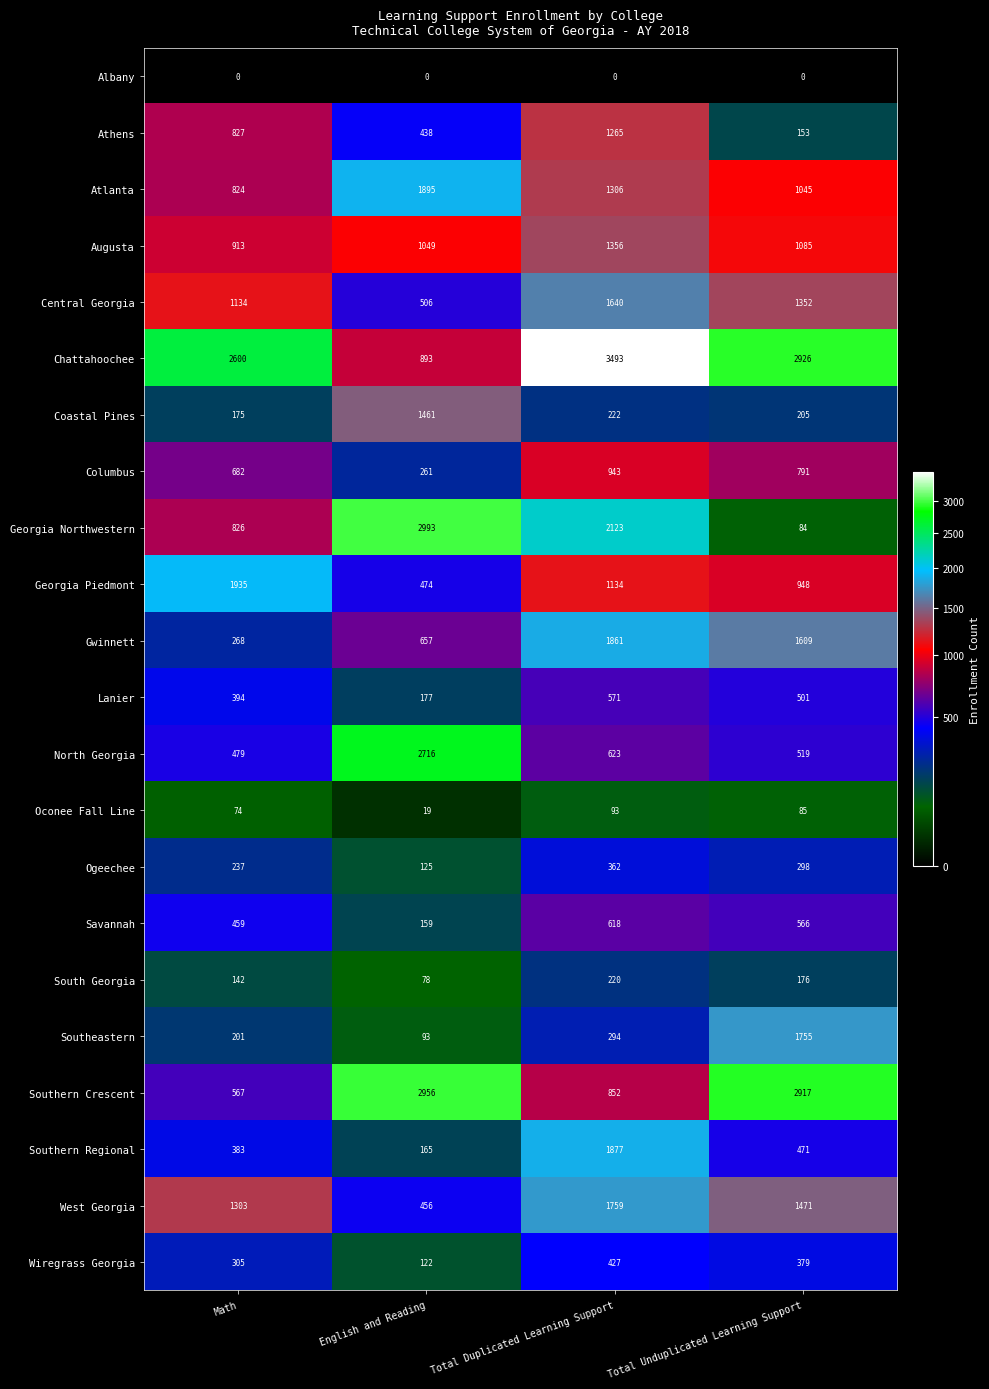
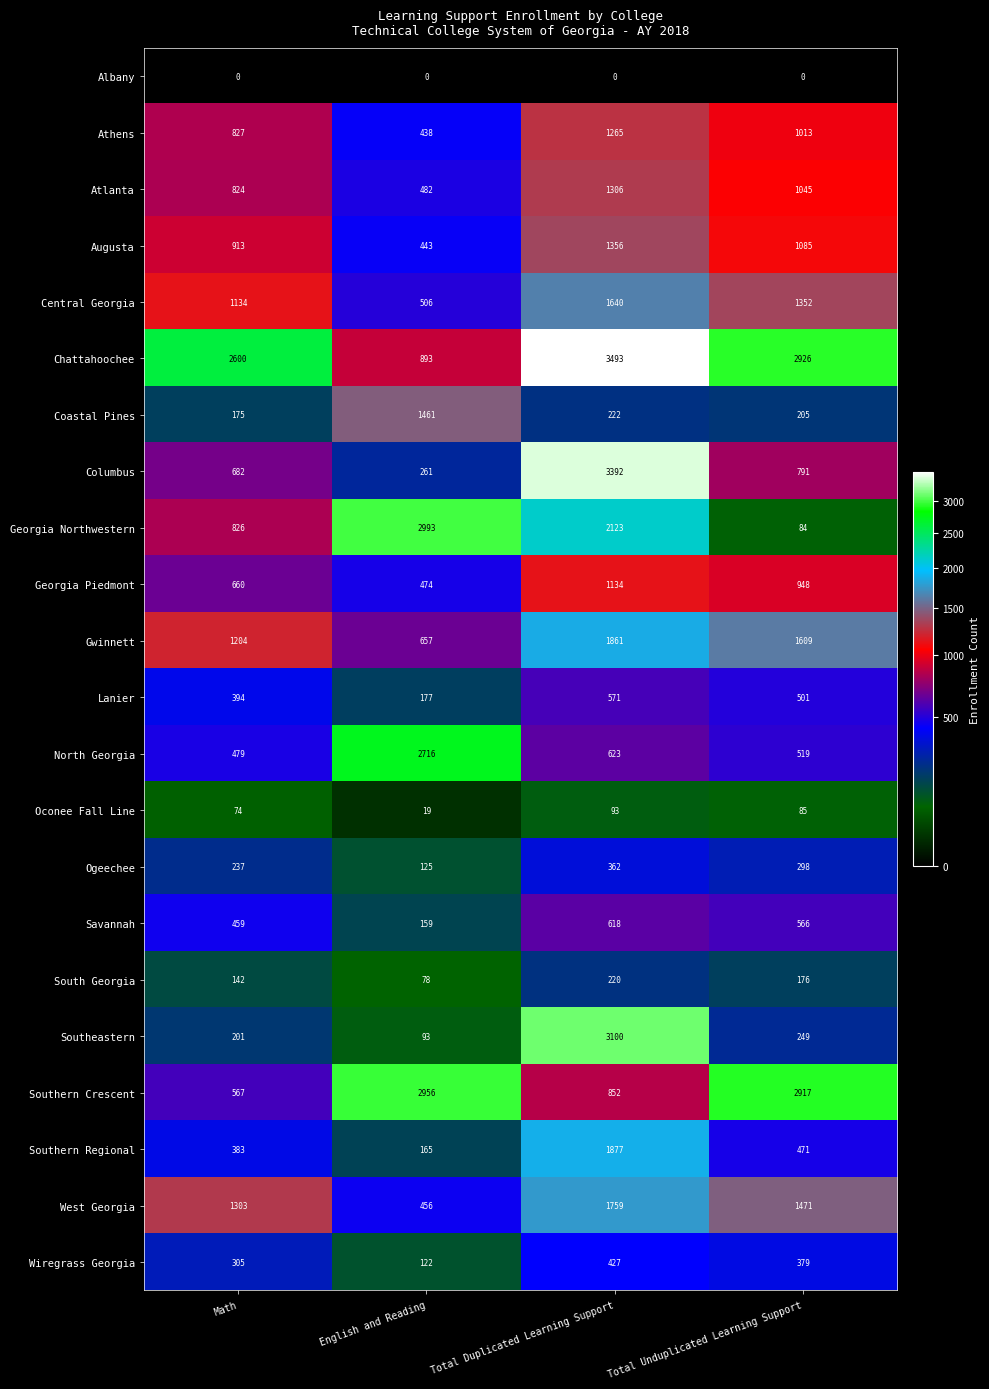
  {
    "Albany": {
      "Math": 0,
      "English and Reading": 0,
      "Total Duplicated Learning Support": 0,
      "Total Unduplicated Learning Support": 0
    },
    "Athens": {
      "Math": 827,
      "English and Reading": 438,
      "Total Duplicated Learning Support": 1265,
-     "Total Unduplicated Learning Support": 153
+     "Total Unduplicated Learning Support": 1013
    },
    "Atlanta": {
      "Math": 824,
-     "English and Reading": 1895,
+     "English and Reading": 482,
      "Total Duplicated Learning Support": 1306,
      "Total Unduplicated Learning Support": 1045
    },
    "Augusta": {
      "Math": 913,
-     "English and Reading": 1049,
+     "English and Reading": 443,
      "Total Duplicated Learning Support": 1356,
      "Total Unduplicated Learning Support": 1085
    },
    "Central Georgia": {
      "Math": 1134,
      "English and Reading": 506,
      "Total Duplicated Learning Support": 1640,
      "Total Unduplicated Learning Support": 1352
    },
    "Chattahoochee": {
      "Math": 2600,
      "English and Reading": 893,
      "Total Duplicated Learning Support": 3493,
      "Total Unduplicated Learning Support": 2926
    },
    "Coastal Pines": {
      "Math": 175,
      "English and Reading": 1461,
      "Total Duplicated Learning Support": 222,
      "Total Unduplicated Learning Support": 205
    },
    "Columbus": {
      "Math": 682,
      "English and Reading": 261,
-     "Total Duplicated Learning Support": 943,
+     "Total Duplicated Learning Support": 3392,
      "Total Unduplicated Learning Support": 791
    },
    "Georgia Northwestern": {
      "Math": 826,
      "English and Reading": 2993,
      "Total Duplicated Learning Support": 2123,
      "Total Unduplicated Learning Support": 84
    },
    "Georgia Piedmont": {
-     "Math": 1935,
+     "Math": 660,
      "English and Reading": 474,
      "Total Duplicated Learning Support": 1134,
      "Total Unduplicated Learning Support": 948
    },
    "Gwinnett": {
-     "Math": 268,
+     "Math": 1204,
      "English and Reading": 657,
      "Total Duplicated Learning Support": 1861,
      "Total Unduplicated Learning Support": 1609
    },
    "Lanier": {
      "Math": 394,
      "English and Reading": 177,
      "Total Duplicated Learning Support": 571,
      "Total Unduplicated Learning Support": 501
    },
    "North Georgia": {
      "Math": 479,
      "English and Reading": 2716,
      "Total Duplicated Learning Support": 623,
      "Total Unduplicated Learning Support": 519
    },
    "Oconee Fall Line": {
      "Math": 74,
      "English and Reading": 19,
      "Total Duplicated Learning Support": 93,
      "Total Unduplicated Learning Support": 85
    },
    "Ogeechee": {
      "Math": 237,
      "English and Reading": 125,
      "Total Duplicated Learning Support": 362,
      "Total Unduplicated Learning Support": 298
    },
    "Savannah": {
      "Math": 459,
      "English and Reading": 159,
      "Total Duplicated Learning Support": 618,
      "Total Unduplicated Learning Support": 566
    },
    "South Georgia": {
      "Math": 142,
      "English and Reading": 78,
      "Total Duplicated Learning Support": 220,
      "Total Unduplicated Learning Support": 176
    },
    "Southeastern": {
      "Math": 201,
      "English and Reading": 93,
-     "Total Duplicated Learning Support": 294,
-     "Total Unduplicated Learning Support": 1755
+     "Total Duplicated Learning Support": 3100,
+     "Total Unduplicated Learning Support": 249
    },
    "Southern Crescent": {
      "Math": 567,
      "English and Reading": 2956,
      "Total Duplicated Learning Support": 852,
      "Total Unduplicated Learning Support": 2917
    },
    "Southern Regional": {
      "Math": 383,
      "English and Reading": 165,
      "Total Duplicated Learning Support": 1877,
      "Total Unduplicated Learning Support": 471
    },
    "West Georgia": {
      "Math": 1303,
      "English and Reading": 456,
      "Total Duplicated Learning Support": 1759,
      "Total Unduplicated Learning Support": 1471
    },
    "Wiregrass Georgia": {
      "Math": 305,
      "English and Reading": 122,
      "Total Duplicated Learning Support": 427,
      "Total Unduplicated Learning Support": 379
    }
  }
